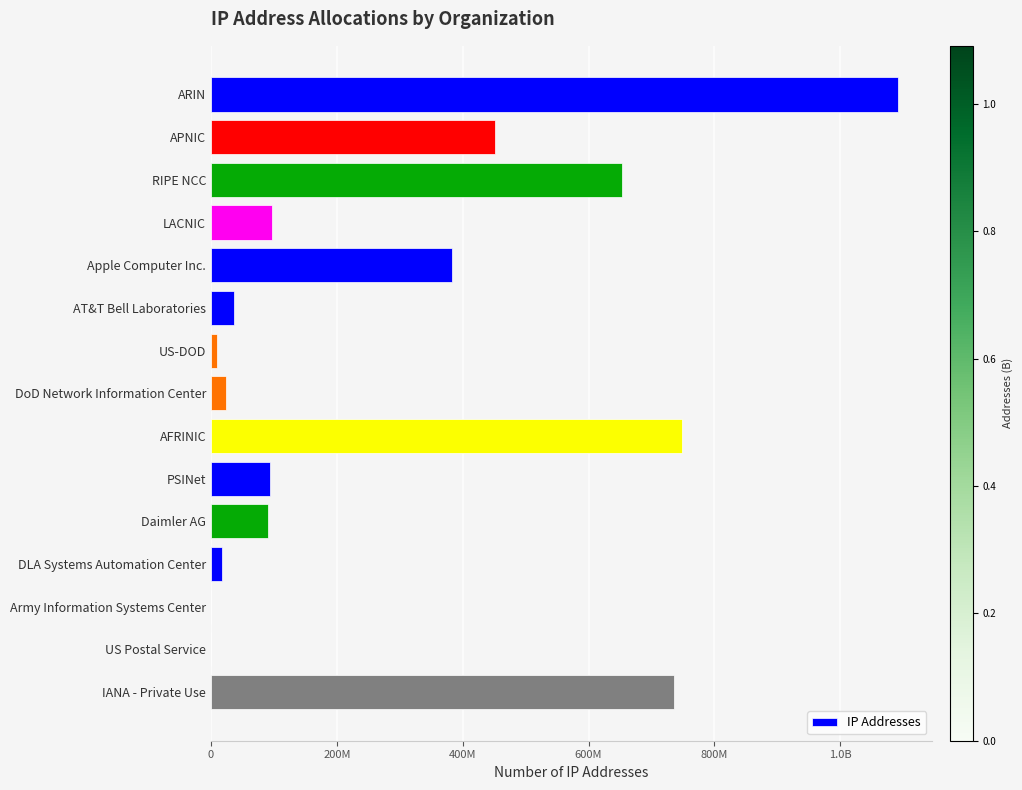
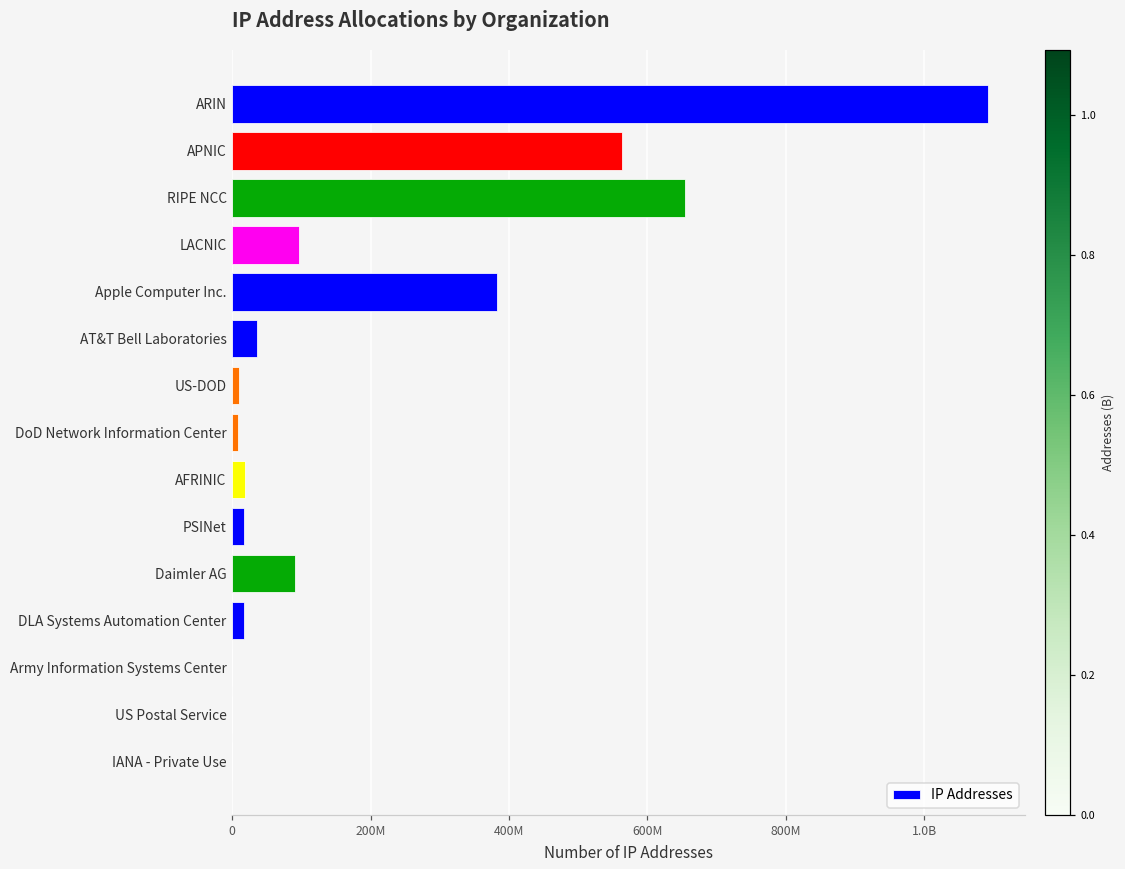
  {
    "ARIN": 1090000000,
-   "APNIC": 450000000,
+   "APNIC": 560000000,
    "RIPE NCC": 650000000,
    "LACNIC": 100000000,
    "Apple Computer Inc.": 380000000,
    "AT&T Bell Laboratories": 40000000,
    "US-DOD": 10000000,
-   "DoD Network Information Center": 20000000,
-   "AFRINIC": 750000000,
-   "PSINet": 90000000,
+   "DoD Network Information Center": 10000000,
+   "AFRINIC": 20000000,
+   "PSINet": 20000000,
    "Daimler AG": 90000000,
    "DLA Systems Automation Center": 20000000,
-   "IANA - Private Use": 740000000
+   "IANA - Private Use": 0
  }
